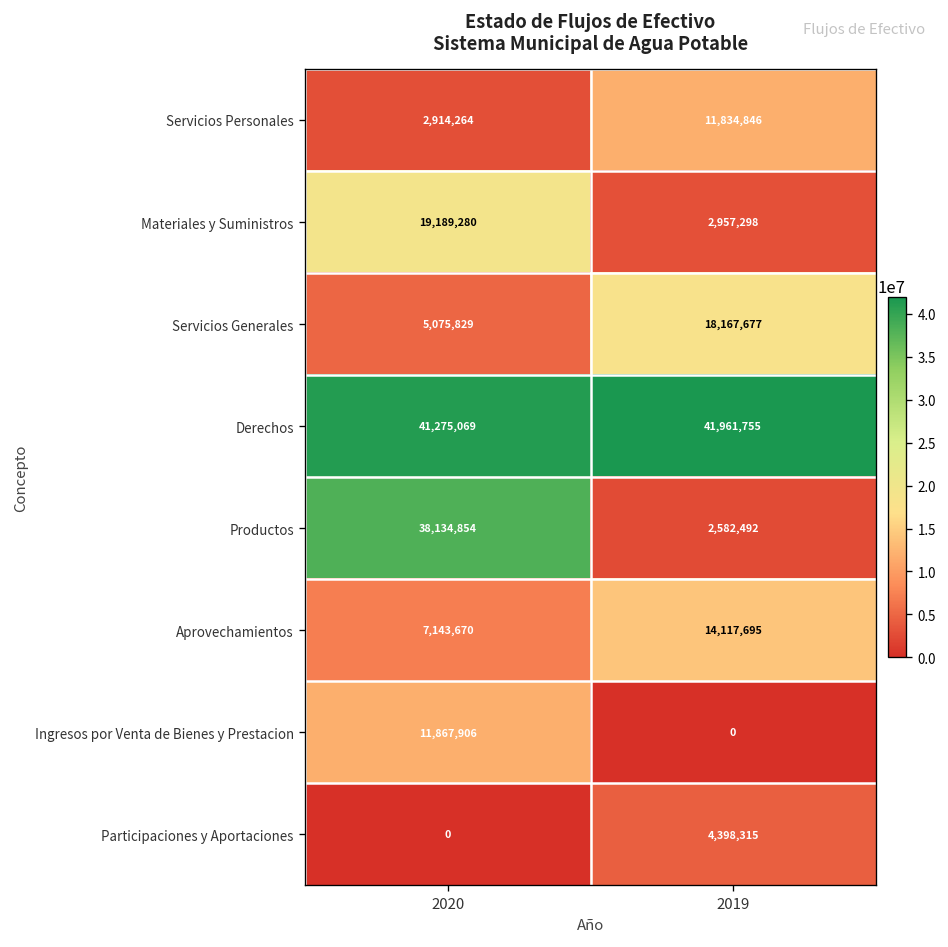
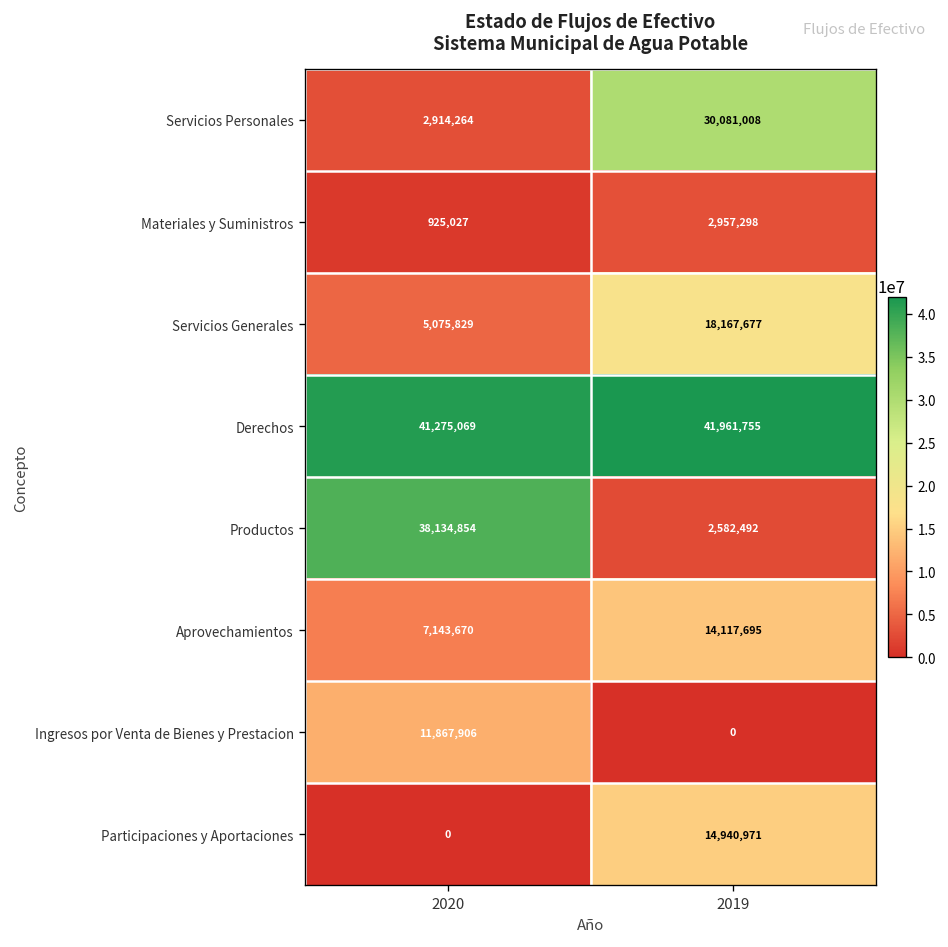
  {
    "Servicios Personales": {
      "2020": "2,914,264",
-     "2019": "11,834,846"
+     "2019": "30,081,008"
    },
    "Materiales y Suministros": {
-     "2020": "19,189,280",
+     "2020": "925,027",
      "2019": "2,957,298"
    },
    "Servicios Generales": {
      "2020": "5,075,829",
      "2019": "18,167,677"
    },
    "Derechos": {
      "2020": "41,275,069",
      "2019": "41,961,755"
    },
    "Productos": {
      "2020": "38,134,854",
      "2019": "2,582,492"
    },
    "Aprovechamientos": {
      "2020": "7,143,670",
      "2019": "14,117,695"
    },
    "Ingresos por Venta de Bienes y Prestacion": {
      "2020": "11,867,906",
      "2019": "0"
    },
    "Participaciones y Aportaciones": {
      "2020": "0",
-     "2019": "4,398,315"
+     "2019": "14,940,971"
    }
  }
